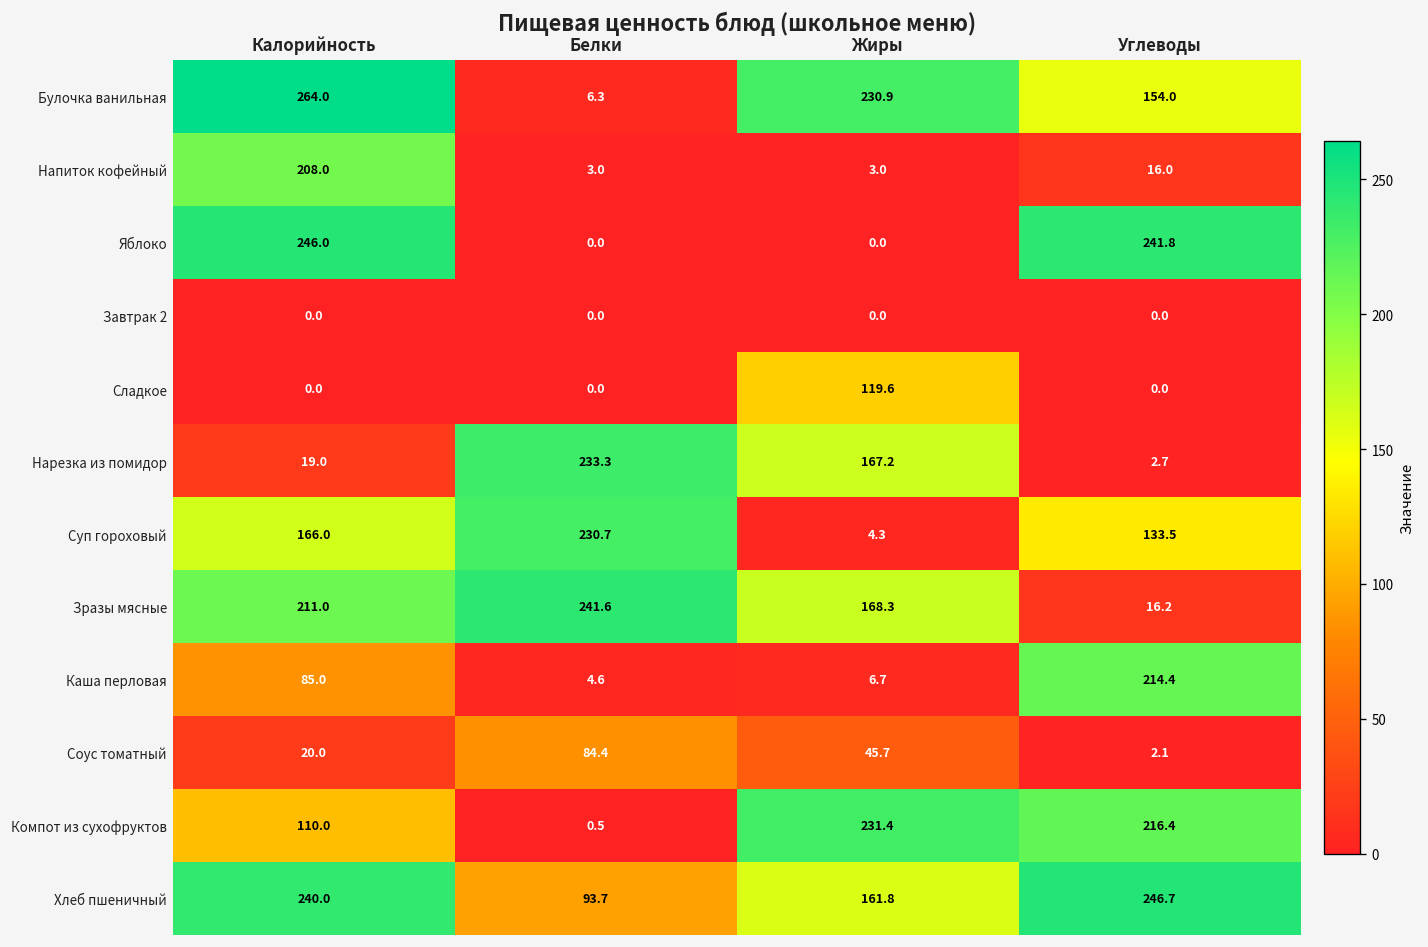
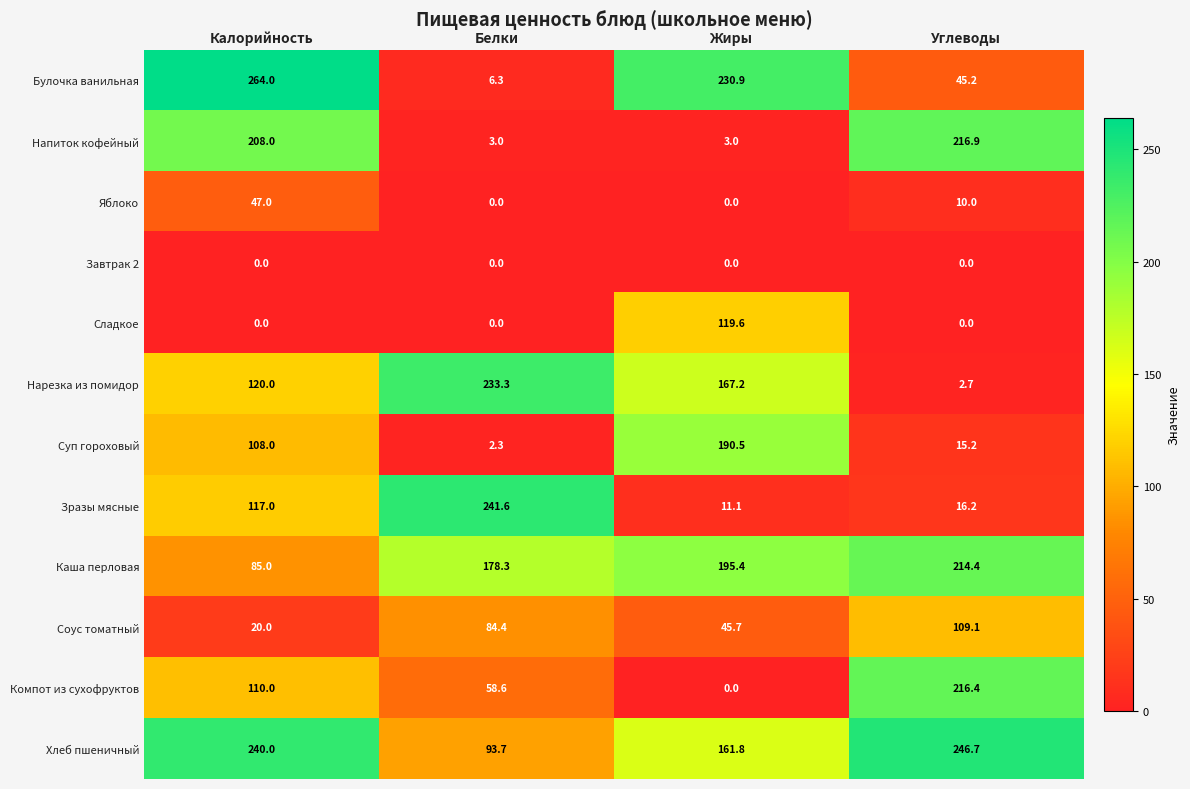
  {
    "Булочка ванильная": {
      "Калорийность": 264.0,
      "Белки": 6.3,
      "Жиры": 230.9,
-     "Углеводы": 154.0
+     "Углеводы": 45.2
    },
    "Напиток кофейный": {
      "Калорийность": 208.0,
      "Белки": 3.0,
      "Жиры": 3.0,
-     "Углеводы": 16.0
+     "Углеводы": 216.9
    },
    "Яблоко": {
-     "Калорийность": 246.0,
+     "Калорийность": 47.0,
      "Белки": 0.0,
      "Жиры": 0.0,
-     "Углеводы": 241.8
+     "Углеводы": 10.0
    },
    "Завтрак 2": {
      "Калорийность": 0.0,
      "Белки": 0.0,
      "Жиры": 0.0,
      "Углеводы": 0.0
    },
    "Сладкое": {
      "Калорийность": 0.0,
      "Белки": 0.0,
      "Жиры": 119.6,
      "Углеводы": 0.0
    },
    "Нарезка из помидор": {
-     "Калорийность": 19.0,
+     "Калорийность": 120.0,
      "Белки": 233.3,
      "Жиры": 167.2,
      "Углеводы": 2.7
    },
    "Суп гороховый": {
-     "Калорийность": 166.0,
-     "Белки": 230.7,
-     "Жиры": 4.3,
-     "Углеводы": 133.5
+     "Калорийность": 108.0,
+     "Белки": 2.3,
+     "Жиры": 190.5,
+     "Углеводы": 15.2
    },
    "Зразы мясные": {
-     "Калорийность": 211.0,
+     "Калорийность": 117.0,
      "Белки": 241.6,
-     "Жиры": 168.3,
+     "Жиры": 11.1,
      "Углеводы": 16.2
    },
    "Каша перловая": {
      "Калорийность": 85.0,
-     "Белки": 4.6,
-     "Жиры": 6.7,
+     "Белки": 178.3,
+     "Жиры": 195.4,
      "Углеводы": 214.4
    },
    "Соус томатный": {
      "Калорийность": 20.0,
      "Белки": 84.4,
      "Жиры": 45.7,
-     "Углеводы": 2.1
+     "Углеводы": 109.1
    },
    "Компот из сухофруктов": {
      "Калорийность": 110.0,
-     "Белки": 0.5,
-     "Жиры": 231.4,
+     "Белки": 58.6,
+     "Жиры": 0.0,
      "Углеводы": 216.4
    },
    "Хлеб пшеничный": {
      "Калорийность": 240.0,
      "Белки": 93.7,
      "Жиры": 161.8,
      "Углеводы": 246.7
    }
  }
